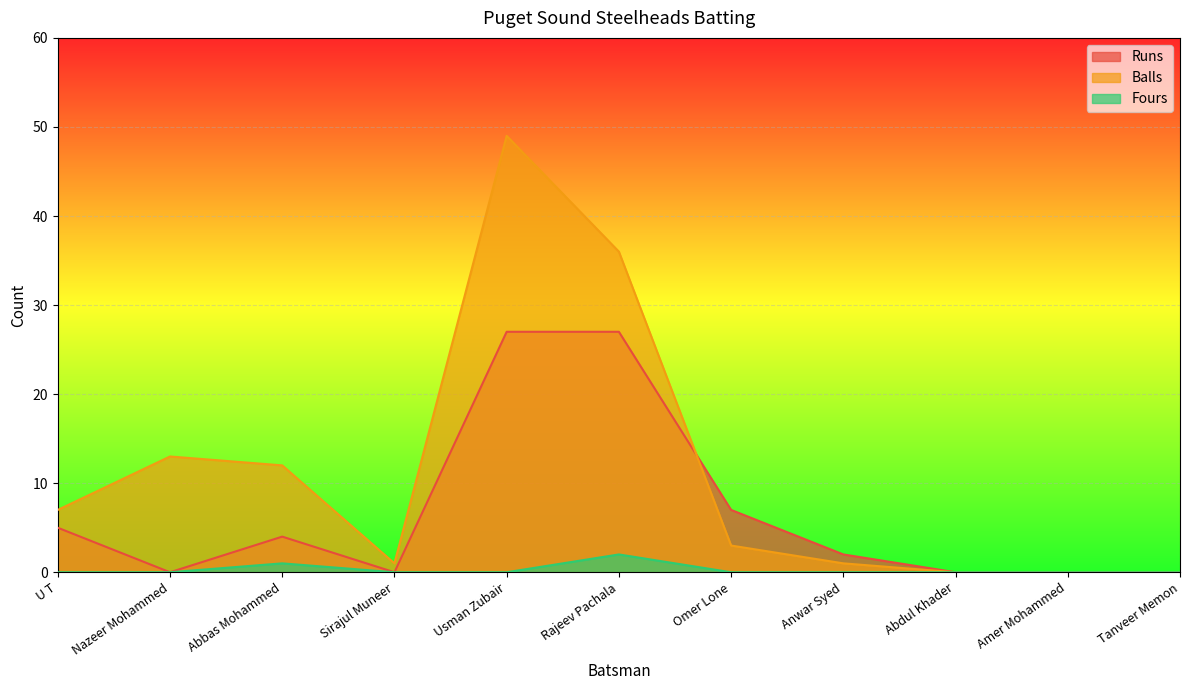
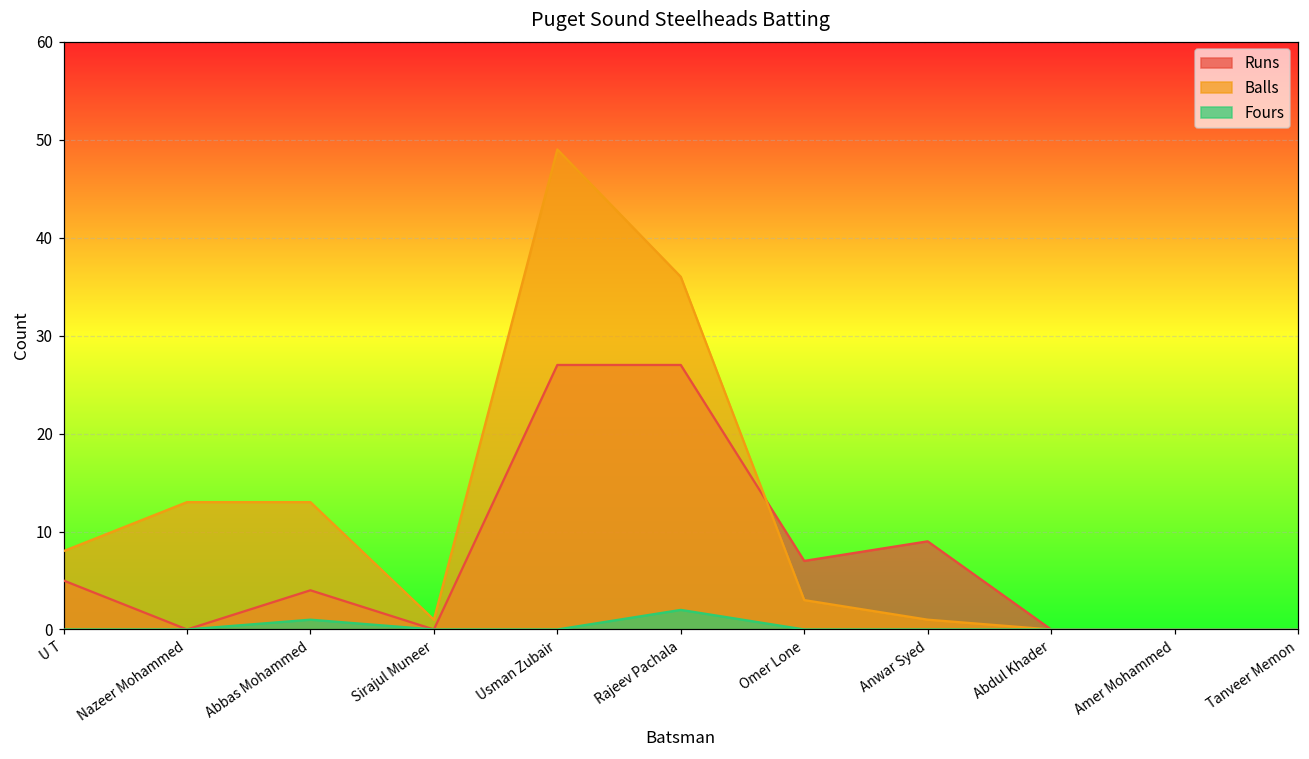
  {
    "Runs": {
      "U T": 5,
      "Abbas Mohammed": 4,
      "Usman Zubair": 27,
      "Rajeev Pachala": 27,
      "Omer Lone": 7,
-     "Anwar Syed": 2
+     "Anwar Syed": 9
    },
    "Balls": {
-     "U T": 7,
+     "U T": 8,
      "Nazeer Mohammed": 13,
-     "Abbas Mohammed": 12,
+     "Abbas Mohammed": 13,
      "Sirajul Muneer": 1,
      "Usman Zubair": 49,
      "Rajeev Pachala": 36,
      "Omer Lone": 3,
      "Anwar Syed": 1
    },
    "Fours": {
      "U T": 0,
      "Abbas Mohammed": 1,
      "Usman Zubair": 0,
      "Rajeev Pachala": 2,
      "Omer Lone": 0,
      "Anwar Syed": 0
    }
  }
